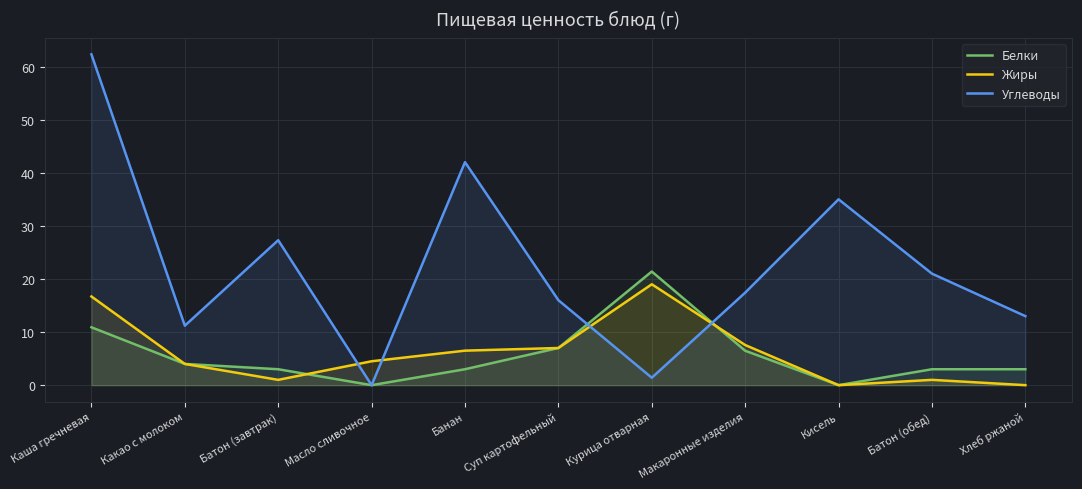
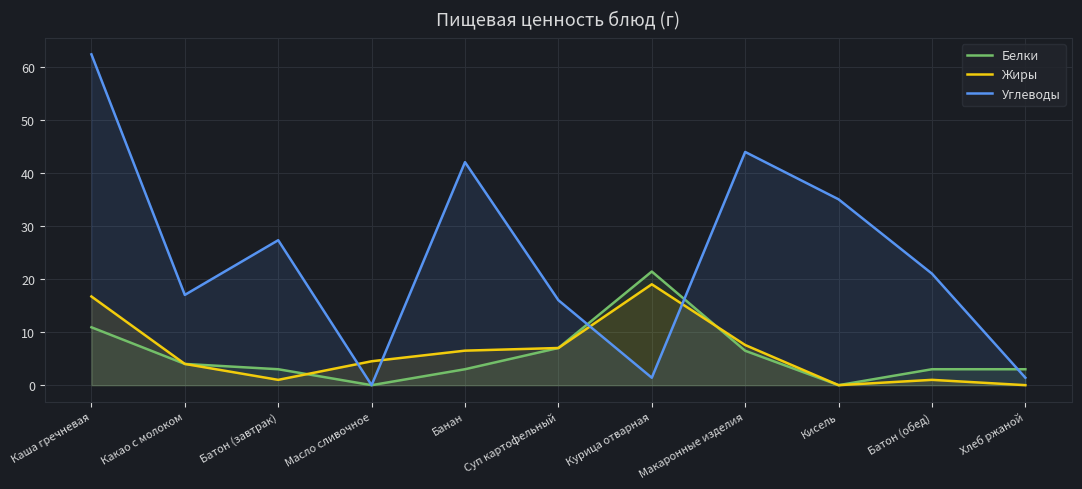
  {
    "Белки": {
      "Каша гречневая": 11,
      "Батон (завтрак)": 3,
      "Банан": 3,
      "Курица отварная": 21,
      "Макаронные изделия": 6,
      "Батон (обед)": 3,
      "Хлеб ржаной": 3
    },
    "Жиры": {
      "Каша гречневая": 17,
      "Батон (завтрак)": 1,
      "Масло сливочное": 5,
      "Банан": 7,
      "Курица отварная": 19,
      "Макаронные изделия": 8,
      "Батон (обед)": 1,
      "Хлеб ржаной": 0
    },
    "Углеводы": {
      "Каша гречневая": 62,
-     "Какао с молоком": 11,
+     "Какао с молоком": 17,
      "Батон (завтрак)": 27,
      "Банан": 42,
      "Суп картофельный": 16,
      "Курица отварная": 1,
-     "Макаронные изделия": 17,
+     "Макаронные изделия": 44,
      "Кисель": 35,
      "Батон (обед)": 21,
-     "Хлеб ржаной": 13
+     "Хлеб ржаной": 1
    }
  }
